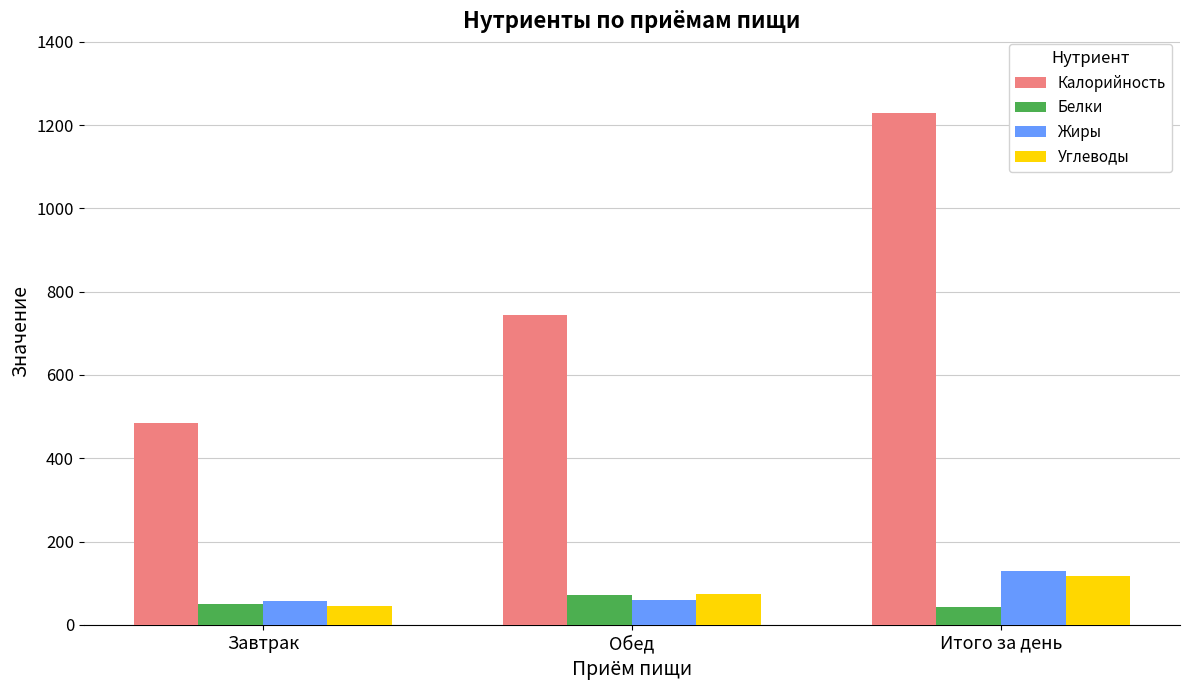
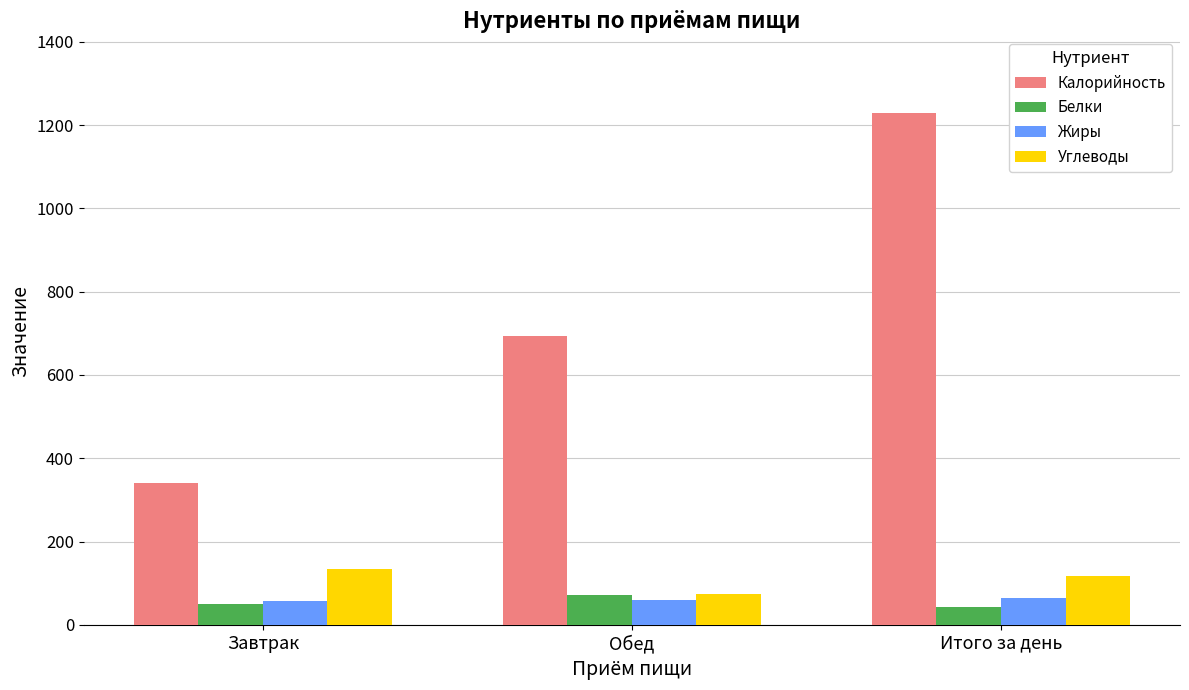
  {
    "Калорийность": {
-     "Завтрак": 480,
-     "Обед": 740,
+     "Завтрак": 340,
+     "Обед": 690,
      "Итого за день": 1230
    },
    "Белки": {
      "Завтрак": 50,
      "Обед": 70,
      "Итого за день": 40
    },
    "Жиры": {
      "Завтрак": 60,
      "Обед": 60,
-     "Итого за день": 130
+     "Итого за день": 60
    },
    "Углеводы": {
-     "Завтрак": 40,
+     "Завтрак": 130,
      "Обед": 70,
      "Итого за день": 120
    }
  }
